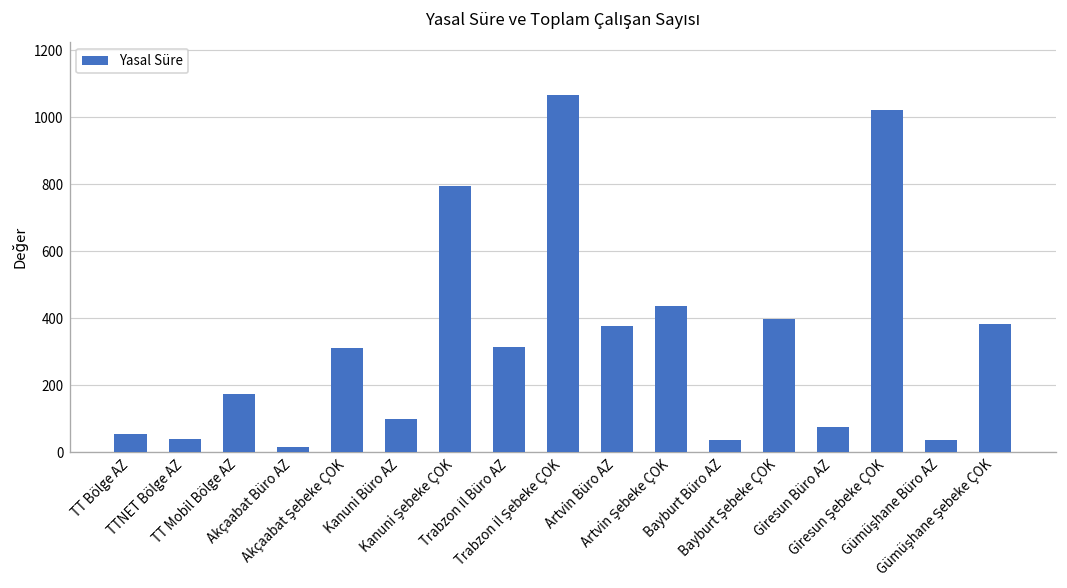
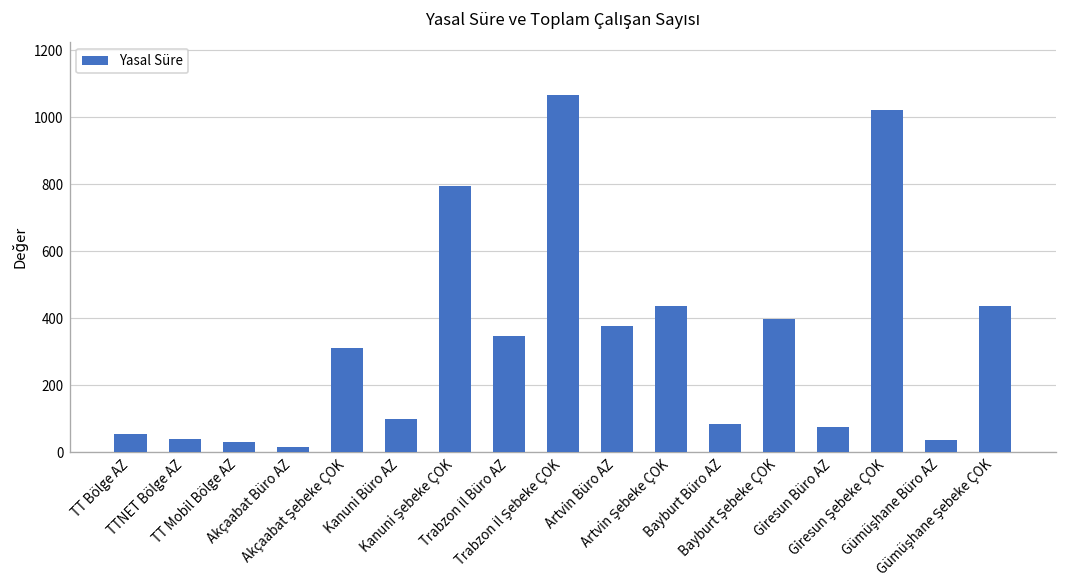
  {
    "TT Bölge AZ": 60,
    "TTNET Bölge AZ": 40,
-   "TT Mobil Bölge AZ": 170,
+   "TT Mobil Bölge AZ": 30,
    "Akçaabat Büro AZ": 20,
    "Akçaabat Şebeke ÇOK": 310,
    "Kanuni Büro AZ": 100,
    "Kanuni Şebeke ÇOK": 800,
-   "Trabzon İl Büro AZ": 310,
+   "Trabzon İl Büro AZ": 350,
    "Trabzon İl Şebeke ÇOK": 1070,
    "Artvin Büro AZ": 380,
    "Artvin Şebeke ÇOK": 440,
-   "Bayburt Büro AZ": 40,
+   "Bayburt Büro AZ": 80,
    "Bayburt Şebeke ÇOK": 400,
    "Giresun Büro AZ": 80,
    "Giresun Şebeke ÇOK": 1020,
    "Gümüşhane Büro AZ": 40,
-   "Gümüşhane Şebeke ÇOK": 380
+   "Gümüşhane Şebeke ÇOK": 440
  }
